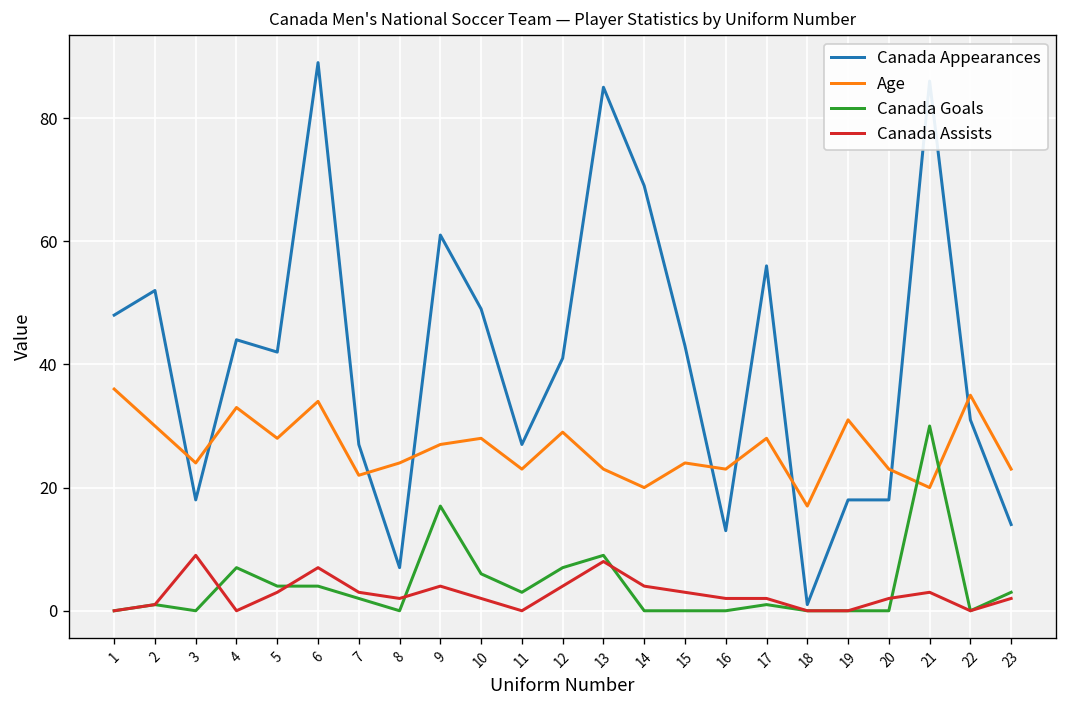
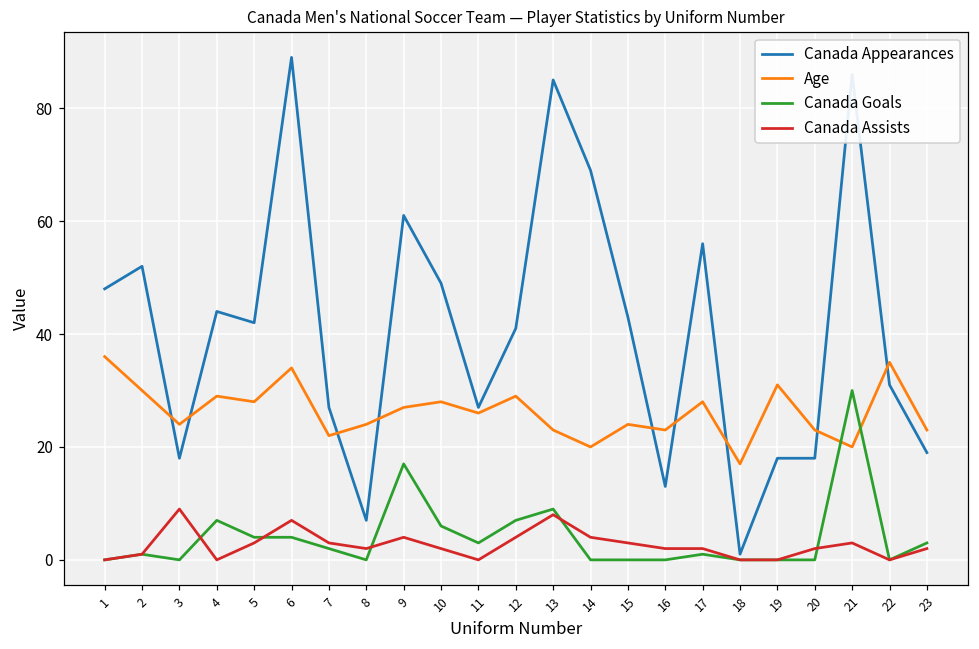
  {
    "Canada Appearances": {
      "1": 48,
      "2": 52,
      "3": 18,
      "4": 44,
      "5": 42,
      "6": 89,
      "7": 27,
      "8": 7,
      "9": 61,
      "10": 49,
      "11": 27,
      "12": 41,
      "13": 85,
      "14": 69,
      "15": 43,
      "16": 13,
      "17": 56,
      "18": 1,
      "19": 18,
      "20": 18,
      "22": 31,
-     "23": 14
+     "23": 19
    },
    "Age": {
      "1": 36,
      "2": 30,
      "3": 24,
-     "4": 33,
+     "4": 29,
      "5": 28,
      "6": 34,
      "7": 22,
      "8": 24,
      "9": 27,
      "10": 28,
-     "11": 23,
+     "11": 26,
      "12": 29,
      "13": 23,
      "14": 20,
      "15": 24,
      "16": 23,
      "17": 28,
      "18": 17,
      "19": 31,
      "20": 23,
      "21": 20,
      "22": 35,
      "23": 23
    },
    "Canada Goals": {
      "3": 0,
      "4": 7,
      "5": 4,
      "6": 4,
      "7": 2,
      "8": 0,
      "9": 17,
      "10": 6,
      "11": 3,
      "12": 7,
      "13": 9,
      "14": 0,
      "15": 0,
      "16": 0,
      "17": 1,
      "20": 0,
      "21": 30,
      "23": 3
    },
    "Canada Assists": {
      "3": 9,
      "4": 0,
      "5": 3,
      "6": 7,
      "7": 3,
      "8": 2,
      "9": 4,
      "10": 2,
      "11": 0,
      "12": 4,
      "13": 8,
      "14": 4,
      "15": 3,
      "16": 2,
      "17": 2,
      "20": 2,
      "21": 3,
      "23": 2
    }
  }
